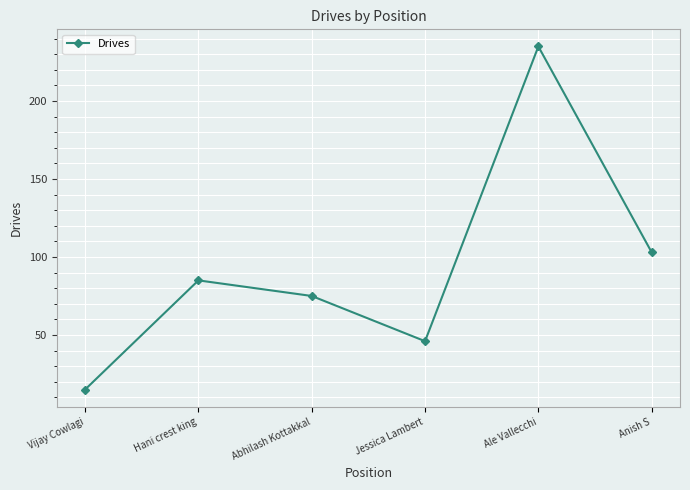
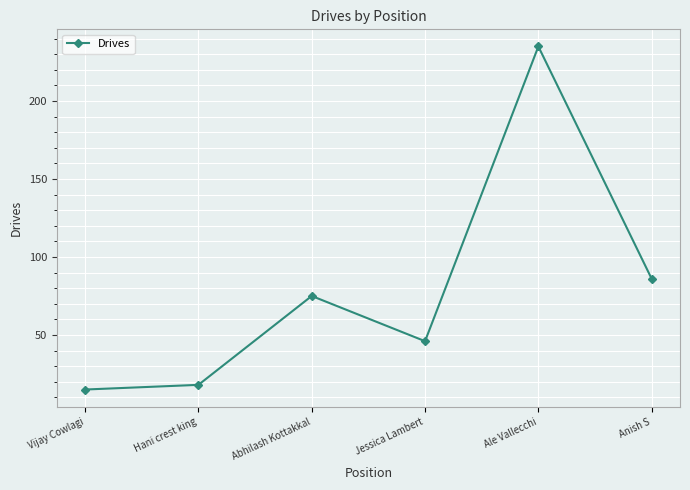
  {
    "Vijay Cowlagi": 15,
-   "Hani crest king": 85,
+   "Hani crest king": 18,
    "Abhilash Kottakkal": 75,
    "Jessica Lambert": 46,
    "Ale Vallecchi": 235,
-   "Anish S": 103
+   "Anish S": 86
  }
